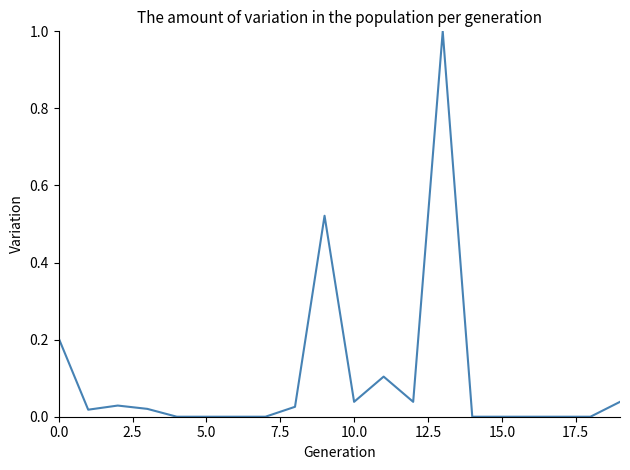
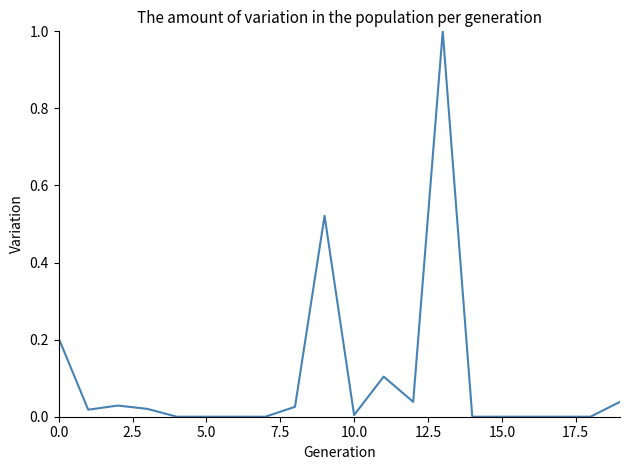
  {
    "0.0": 0.20,
    "5.0": 0.00,
-   "10.0": 0.04,
+   "10.0": 0.00,
    "15.0": 0.00
  }
